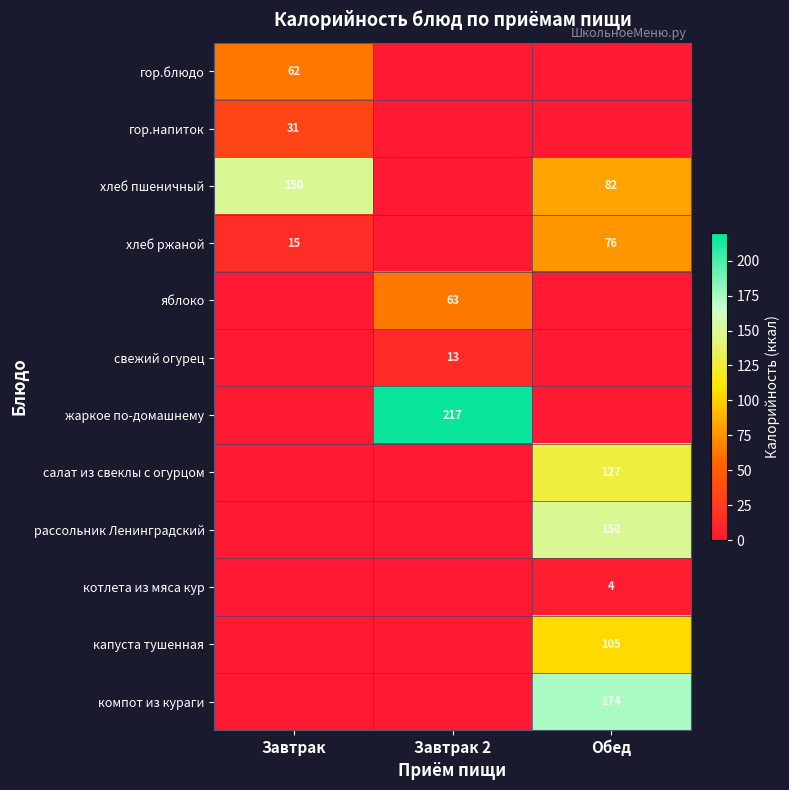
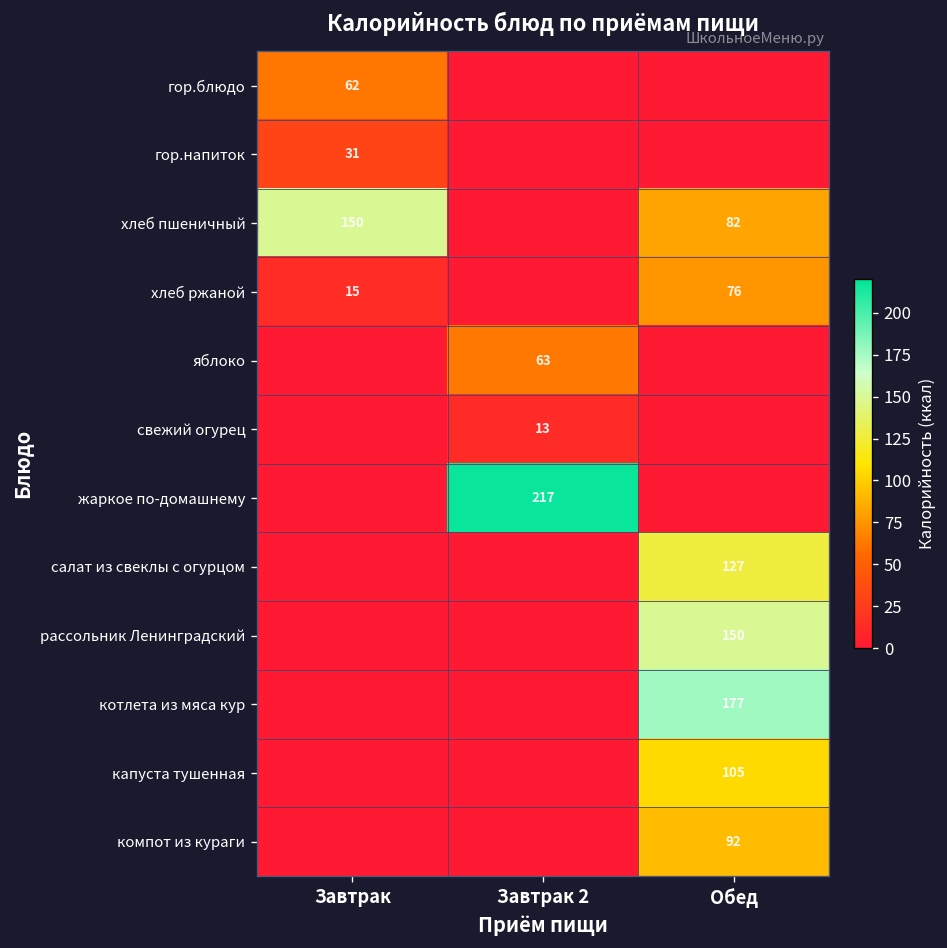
  {
    "гор.блюдо": {
      "Завтрак": 62
    },
    "гор.напиток": {
      "Завтрак": 31
    },
    "хлеб пшеничный": {
      "Завтрак": 150,
      "Обед": 82
    },
    "хлеб ржаной": {
      "Завтрак": 15,
      "Обед": 76
    },
    "яблоко": {
      "Завтрак 2": 63
    },
    "свежий огурец": {
      "Завтрак 2": 13
    },
    "жаркое по-домашнему": {
      "Завтрак 2": 217
    },
    "салат из свеклы с огурцом": {
      "Обед": 127
    },
    "рассольник Ленинградский": {
      "Обед": 150
    },
    "котлета из мяса кур": {
-     "Обед": 4
+     "Обед": 177
    },
    "капуста тушенная": {
      "Обед": 105
    },
    "компот из кураги": {
-     "Обед": 174
+     "Обед": 92
    }
  }
